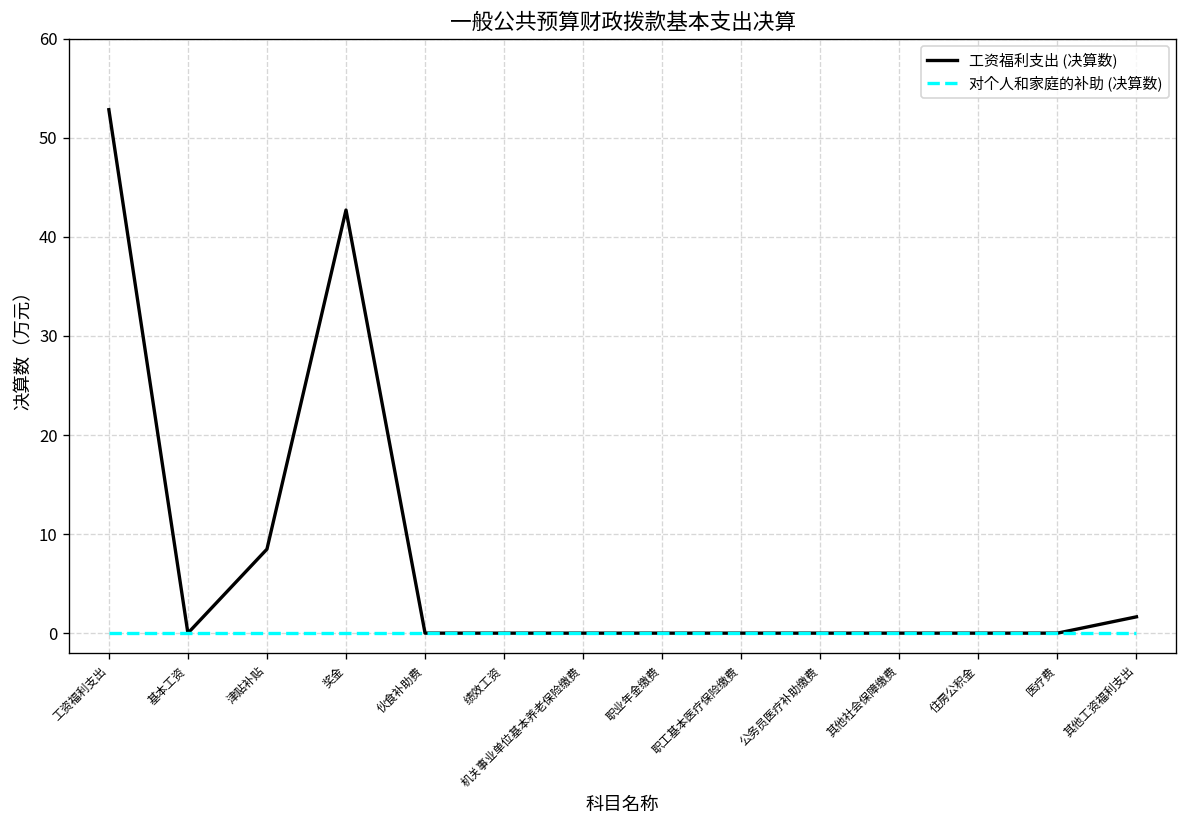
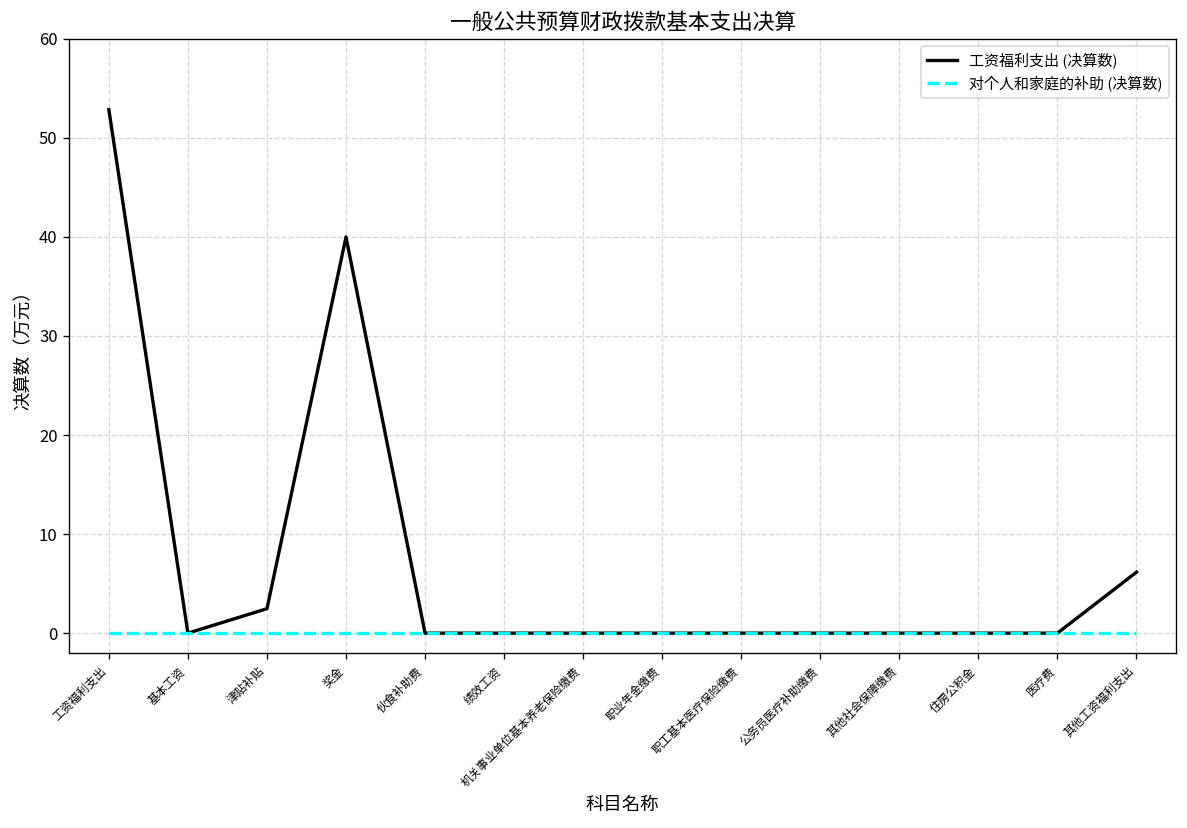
  {
    "工资福利支出 (决算数)": {
      "工资福利支出": 53,
-     "津贴补贴": 8,
-     "奖金": 43,
-     "其他工资福利支出": 2
+     "津贴补贴": 2,
+     "奖金": 40,
+     "其他工资福利支出": 6
    },
    "对个人和家庭的补助 (决算数)": {
      "工资福利支出": 0,
      "津贴补贴": 0,
      "奖金": 0,
      "其他工资福利支出": 0
    }
  }
